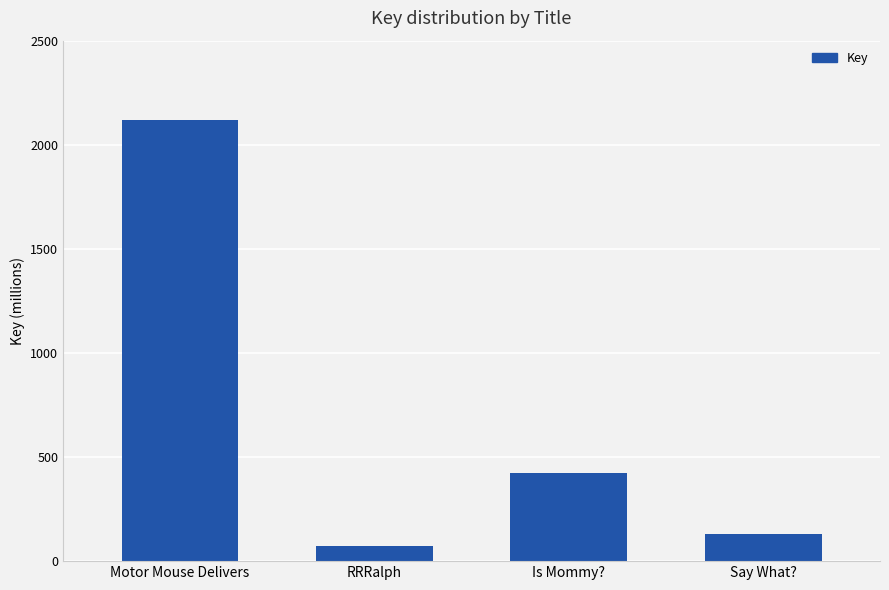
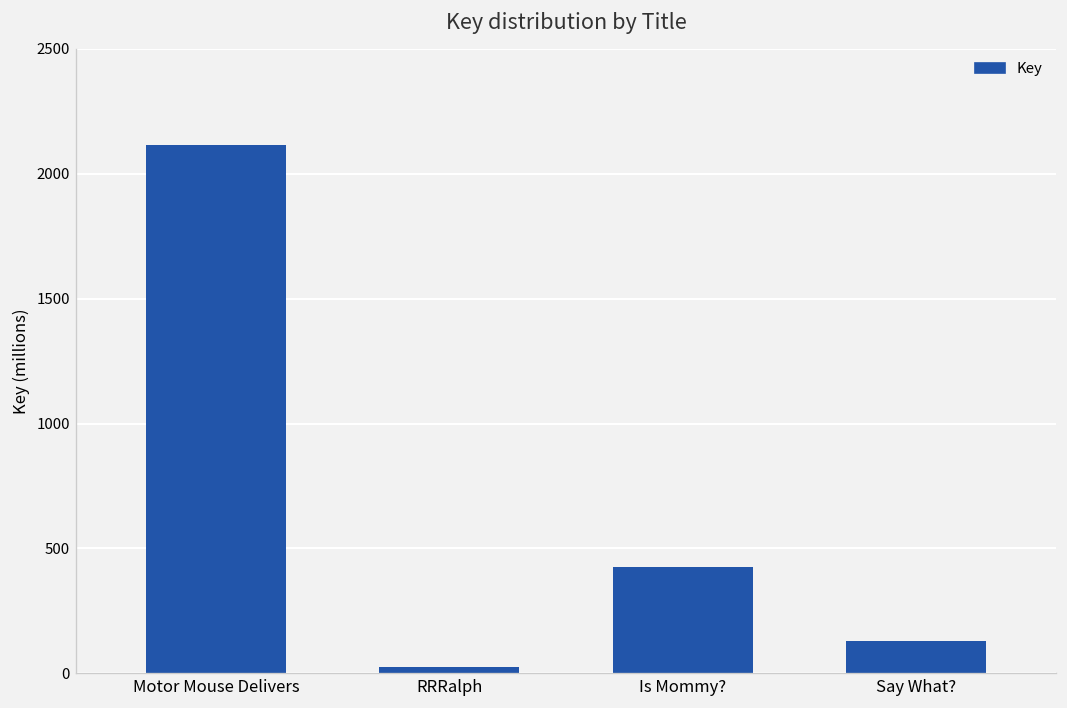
  {
    "Motor Mouse Delivers": 2120,
-   "RRRalph": 70,
+   "RRRalph": 20,
    "Is Mommy?": 430,
    "Say What?": 130
  }
